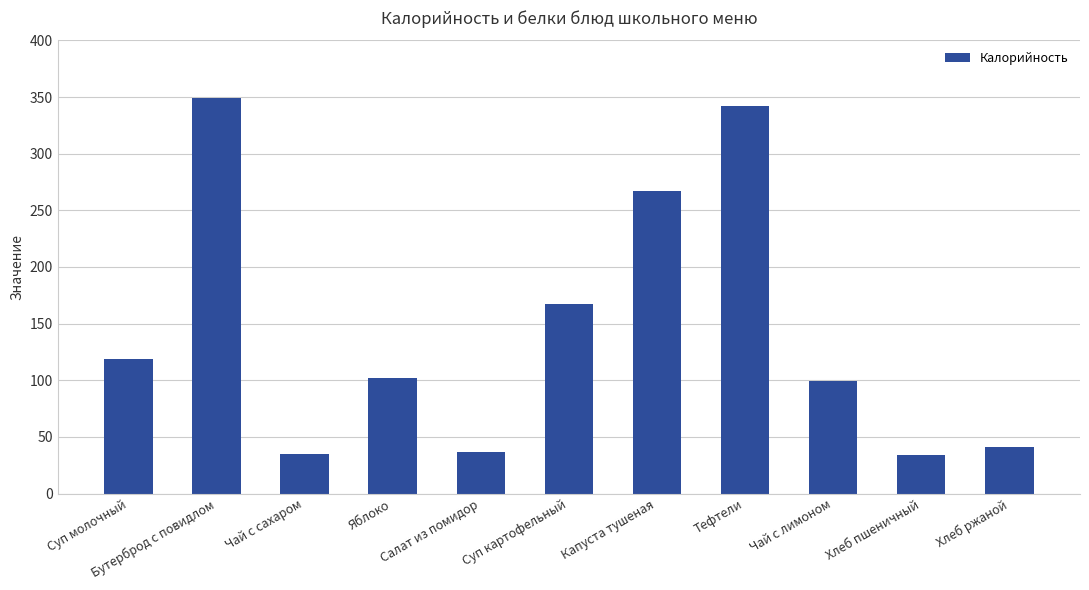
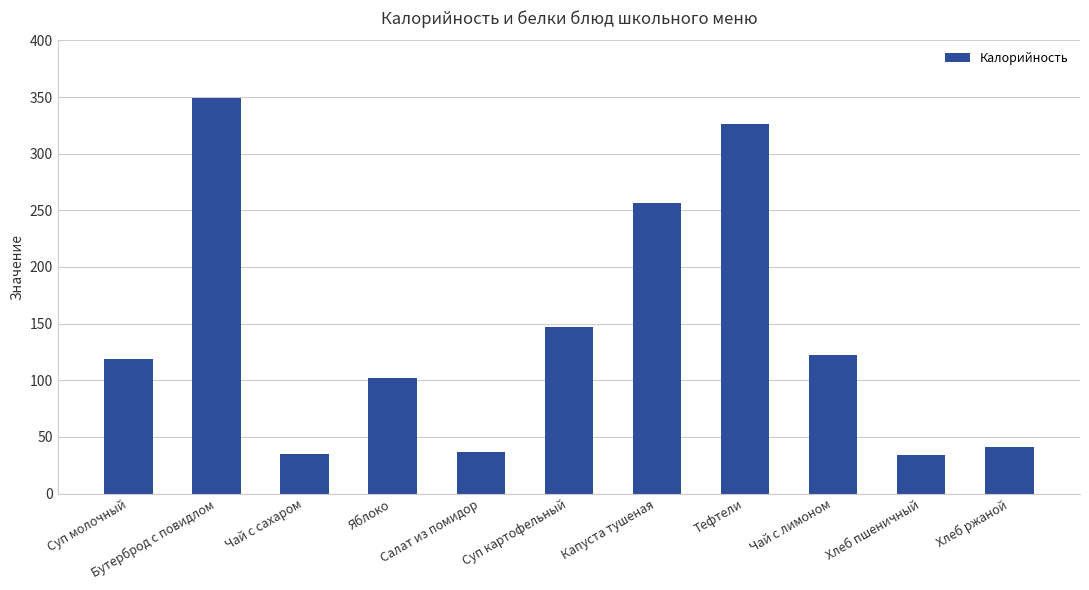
  {
    "Суп молочный": 119,
    "Бутерброд с повидлом": 349,
    "Чай с сахаром": 35,
    "Яблоко": 102,
    "Салат из помидор": 36,
-   "Суп картофельный": 167,
-   "Капуста тушеная": 267,
-   "Тефтели": 342,
-   "Чай с лимоном": 100,
+   "Суп картофельный": 147,
+   "Капуста тушеная": 256,
+   "Тефтели": 326,
+   "Чай с лимоном": 122,
    "Хлеб пшеничный": 34,
    "Хлеб ржаной": 41
  }
